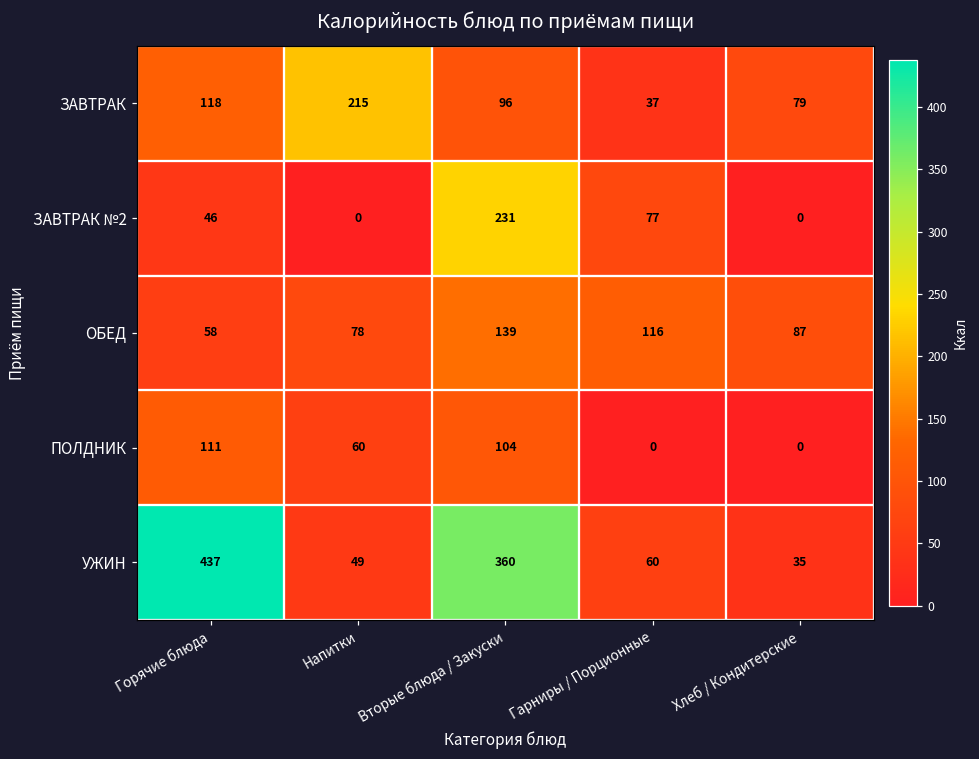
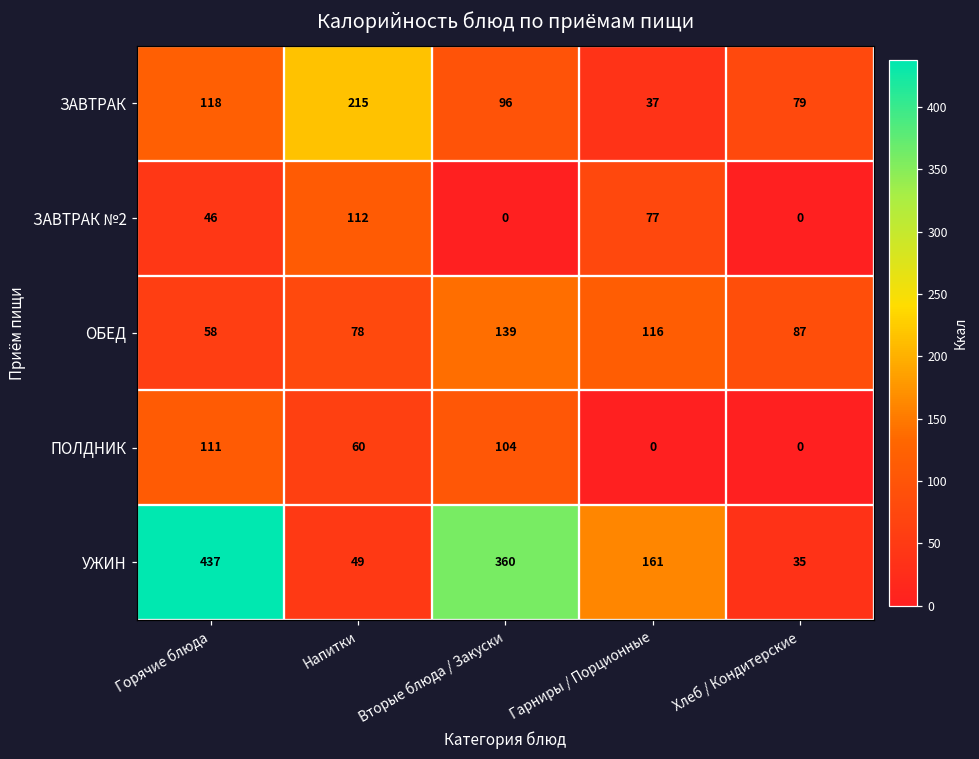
  {
    "ЗАВТРАК": {
      "Горячие блюда": 118,
      "Напитки": 215,
      "Вторые блюда / Закуски": 96,
      "Гарниры / Порционные": 37,
      "Хлеб / Кондитерские": 79
    },
    "ЗАВТРАК №2": {
      "Горячие блюда": 46,
-     "Напитки": 0,
-     "Вторые блюда / Закуски": 231,
+     "Напитки": 112,
+     "Вторые блюда / Закуски": 0,
      "Гарниры / Порционные": 77,
      "Хлеб / Кондитерские": 0
    },
    "ОБЕД": {
      "Горячие блюда": 58,
      "Напитки": 78,
      "Вторые блюда / Закуски": 139,
      "Гарниры / Порционные": 116,
      "Хлеб / Кондитерские": 87
    },
    "ПОЛДНИК": {
      "Горячие блюда": 111,
      "Напитки": 60,
      "Вторые блюда / Закуски": 104,
      "Гарниры / Порционные": 0,
      "Хлеб / Кондитерские": 0
    },
    "УЖИН": {
      "Горячие блюда": 437,
      "Напитки": 49,
      "Вторые блюда / Закуски": 360,
-     "Гарниры / Порционные": 60,
+     "Гарниры / Порционные": 161,
      "Хлеб / Кондитерские": 35
    }
  }
